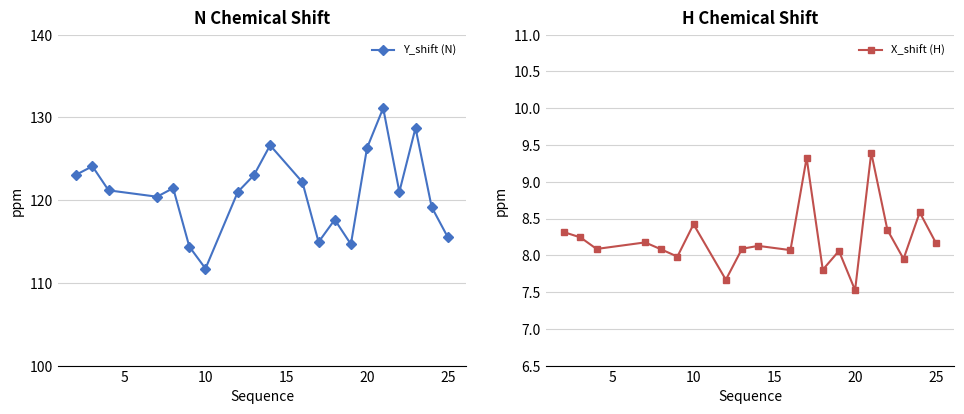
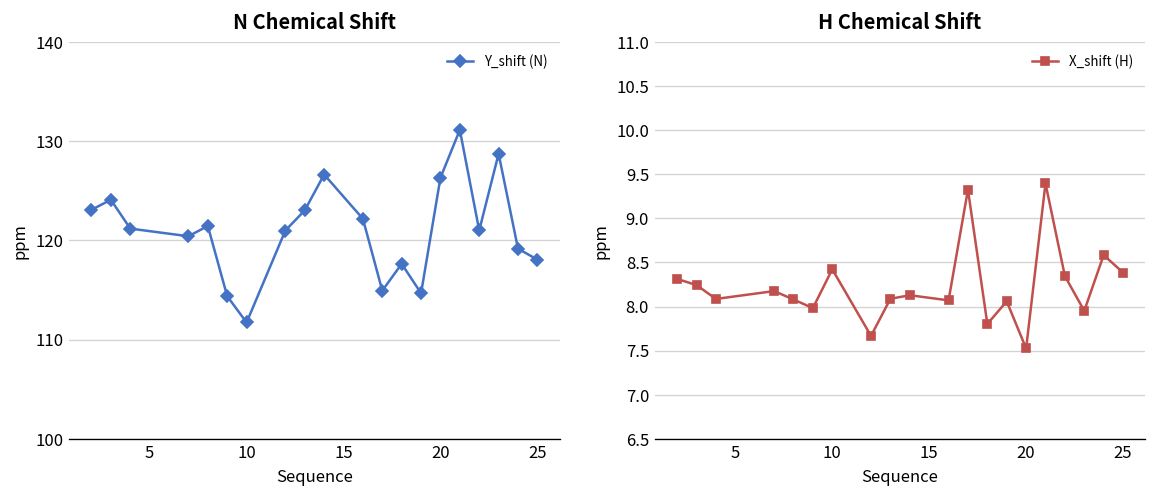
  {
    "N Chemical Shift": {
      "10": 112,
      "20": 126,
-     "25": 116
+     "25": 118
    },
    "H Chemical Shift": {
      "10": 8.4,
      "20": 7.5,
-     "25": 8.2
+     "25": 8.4
    }
  }
